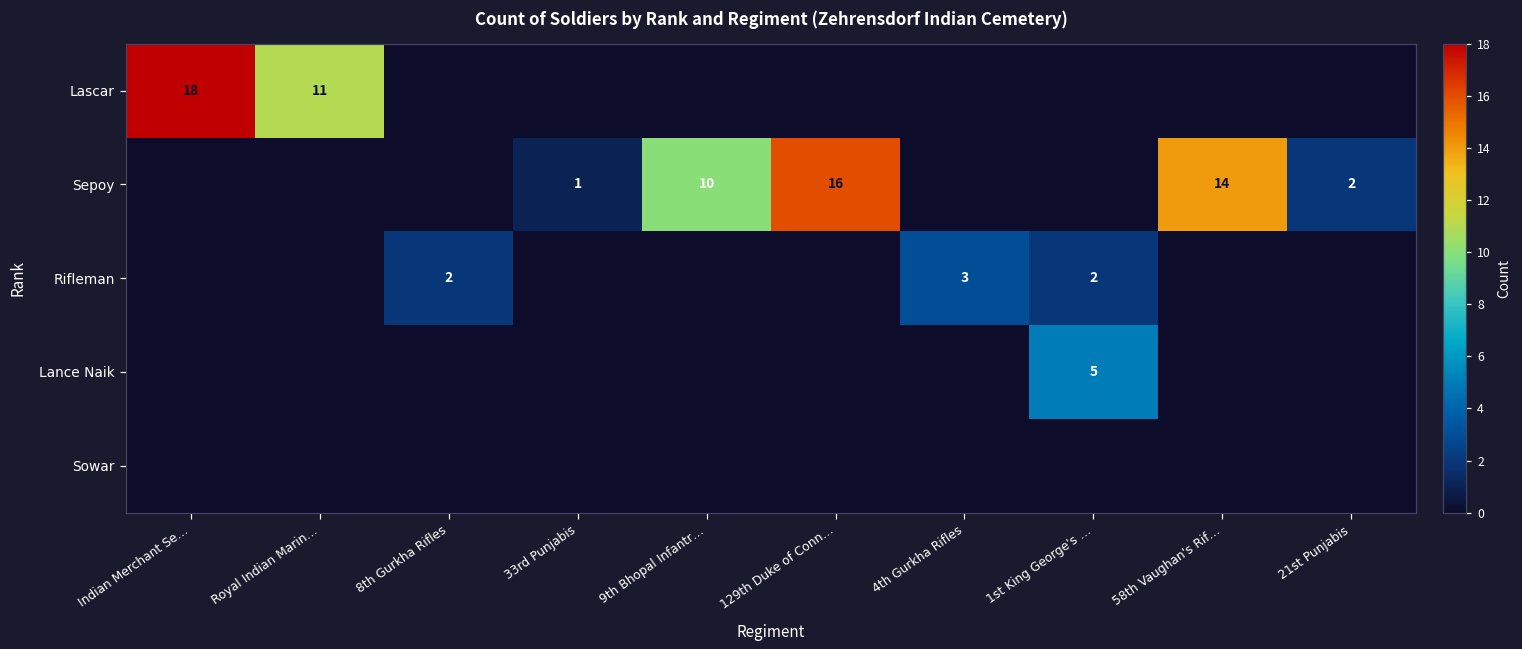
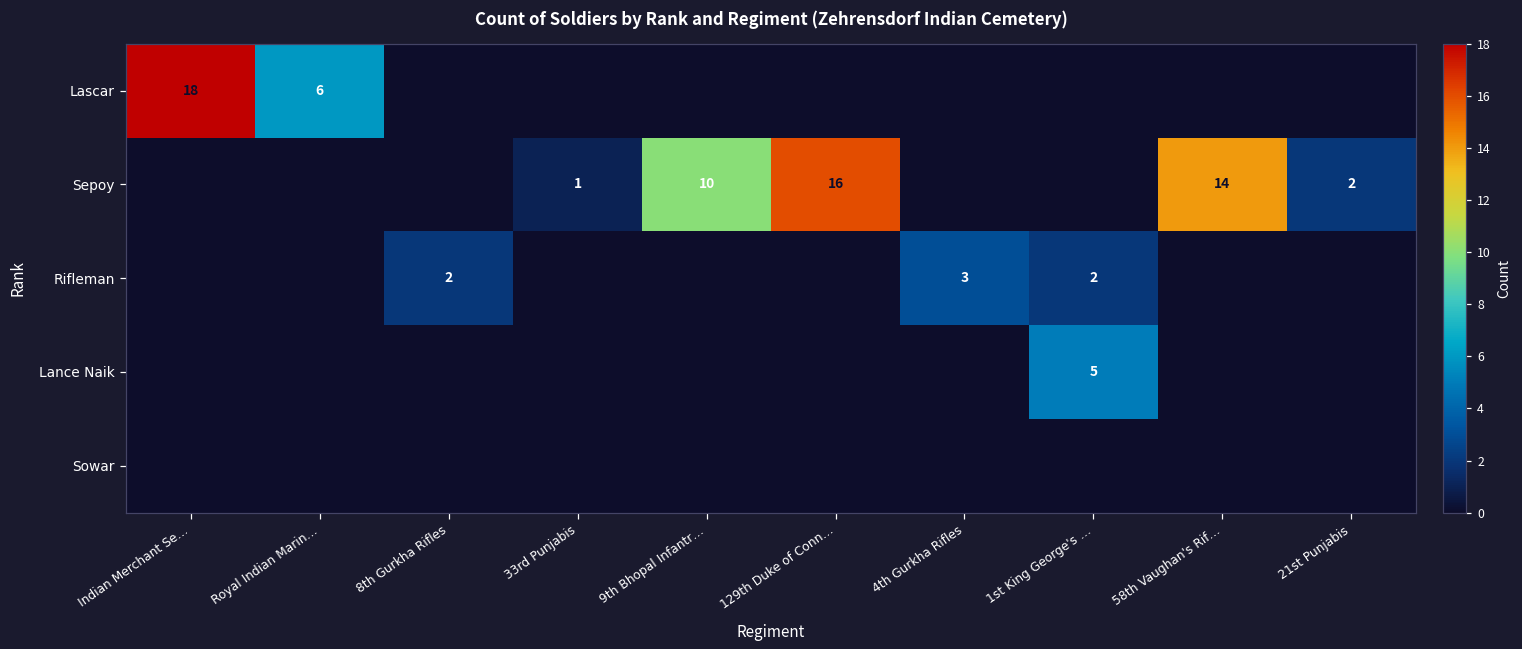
  {
    "Lascar": {
      "Indian Merchant Se…": 18,
-     "Royal Indian Marin…": 11
+     "Royal Indian Marin…": 6
    },
    "Sepoy": {
      "33rd Punjabis": 1,
      "9th Bhopal Infantr…": 10,
      "129th Duke of Conn…": 16,
      "58th Vaughan's Rif…": 14,
      "21st Punjabis": 2
    },
    "Rifleman": {
      "8th Gurkha Rifles": 2,
      "4th Gurkha Rifles": 3,
      "1st King George's …": 2
    },
    "Lance Naik": {
      "1st King George's …": 5
    }
  }
